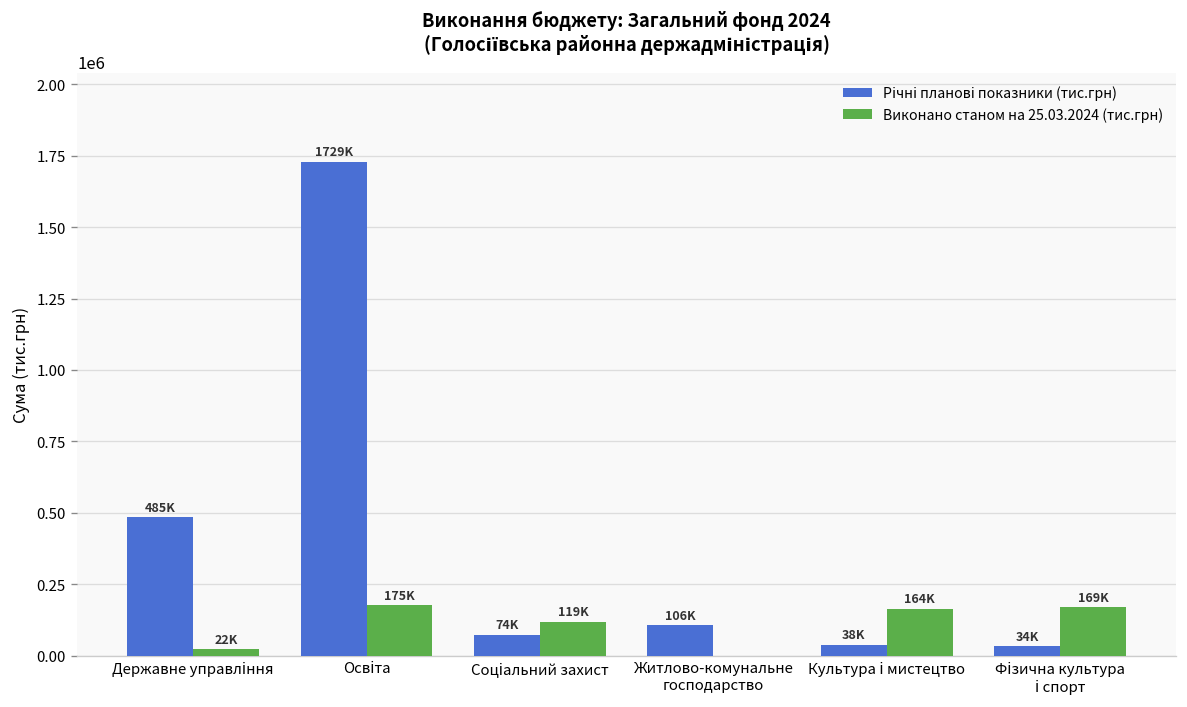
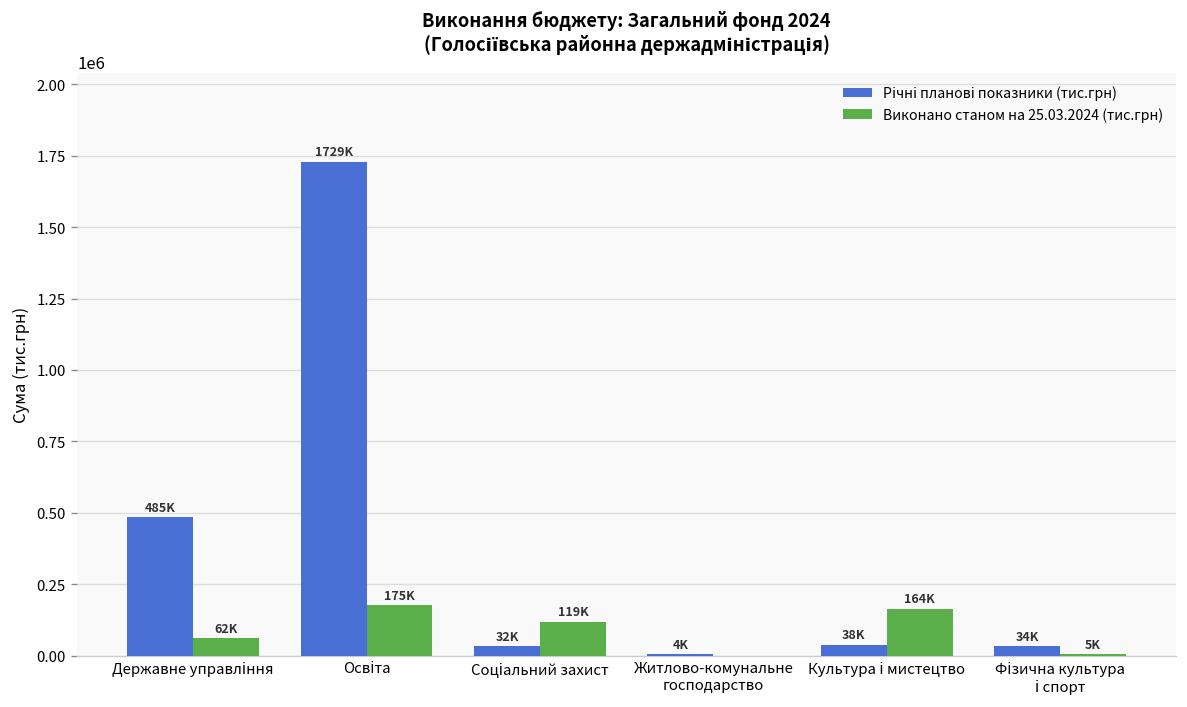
  {
    "Річні планові показники (тис.грн)": {
      "Державне управління": "485K",
      "Освіта": "1729K",
-     "Соціальний захист": "74K",
-     "Житлово-комунальне господарство": "106K",
+     "Соціальний захист": "32K",
+     "Житлово-комунальне господарство": "4K",
      "Культура і мистецтво": "38K",
      "Фізична культура і спорт": "34K"
    },
    "Виконано станом на 25.03.2024 (тис.грн)": {
-     "Державне управління": "22K",
+     "Державне управління": "62K",
      "Освіта": "175K",
      "Соціальний захист": "119K",
      "Культура і мистецтво": "164K",
-     "Фізична культура і спорт": "169K"
+     "Фізична культура і спорт": "5K"
    }
  }
